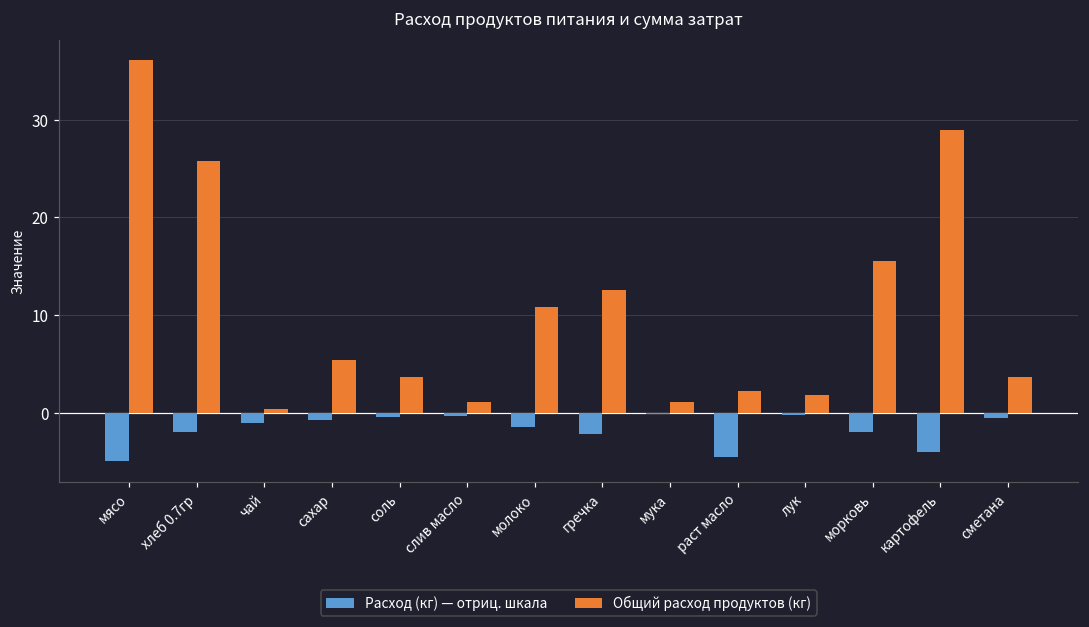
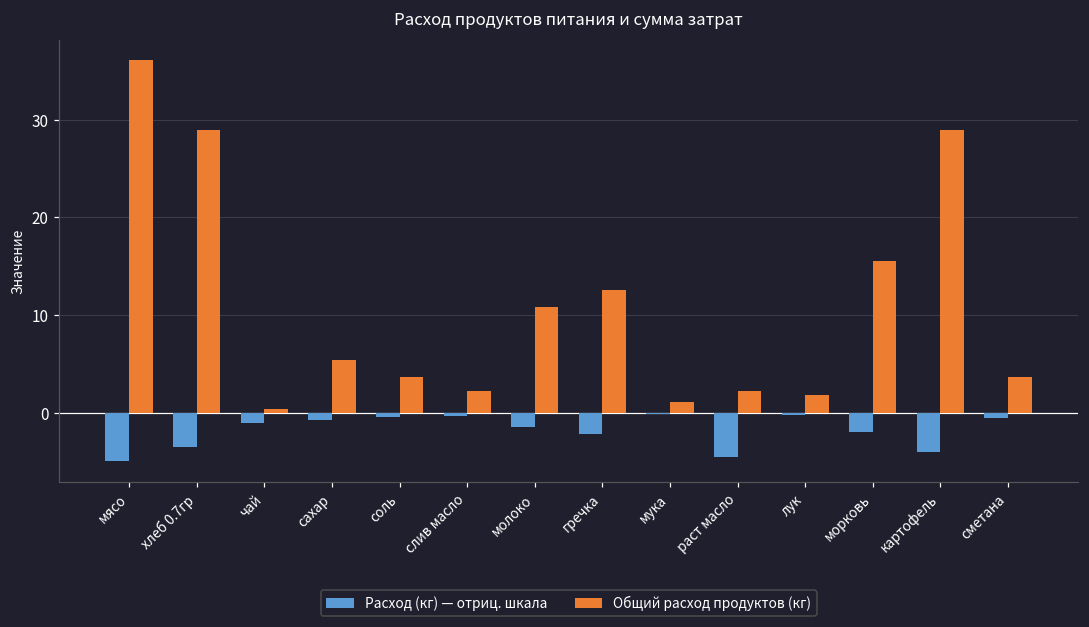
  {
    "Расход (кг) — отриц. шкала": {
      "мясо": -5,
-     "хлеб 0.7гр": -2,
+     "хлеб 0.7гр": -4,
      "чай": -1,
      "сахар": -1,
      "соль": 0,
      "слив масло": 0,
      "молоко": -2,
      "гречка": -2,
      "раст масло": -5,
      "морковь": -2,
      "картофель": -4,
      "сметана": -1
    },
    "Общий расход продуктов (кг)": {
      "мясо": 36,
-     "хлеб 0.7гр": 26,
+     "хлеб 0.7гр": 29,
      "чай": 0,
      "сахар": 5,
      "соль": 4,
-     "слив масло": 1,
+     "слив масло": 2,
      "молоко": 11,
      "гречка": 13,
      "мука": 1,
      "раст масло": 2,
      "лук": 2,
      "морковь": 16,
      "картофель": 29,
      "сметана": 4
    }
  }
